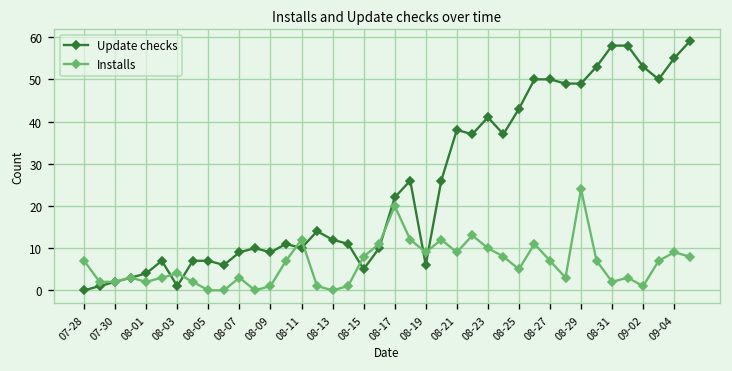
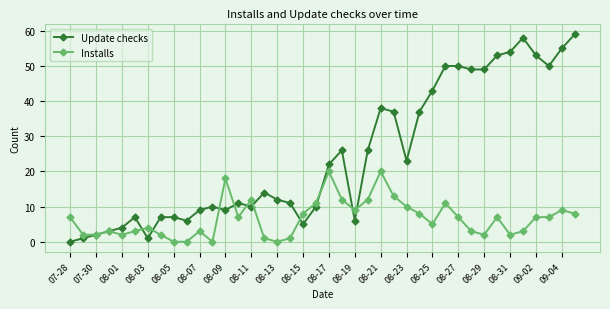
  {
    "Update checks": {
      "07-28": 0,
      "08-01": 4,
      "08-03": 1,
      "08-05": 7,
      "08-07": 9,
      "08-09": 9,
      "08-11": 10,
      "08-13": 12,
      "08-15": 5,
      "08-17": 22,
      "08-19": 6,
      "08-21": 38,
-     "08-23": 41,
+     "08-23": 23,
      "08-25": 43,
      "08-27": 50,
      "08-29": 49,
-     "08-31": 58,
+     "08-31": 54,
      "09-02": 53,
      "09-04": 55
    },
    "Installs": {
      "07-28": 7,
      "08-01": 2,
      "08-03": 4,
      "08-05": 0,
      "08-07": 3,
-     "08-09": 1,
+     "08-09": 18,
      "08-11": 12,
      "08-13": 0,
      "08-15": 8,
      "08-17": 20,
      "08-19": 9,
-     "08-21": 9,
+     "08-21": 20,
      "08-23": 10,
      "08-25": 5,
      "08-27": 7,
-     "08-29": 24,
+     "08-29": 2,
      "08-31": 2,
-     "09-02": 1,
+     "09-02": 7,
      "09-04": 9
    }
  }
